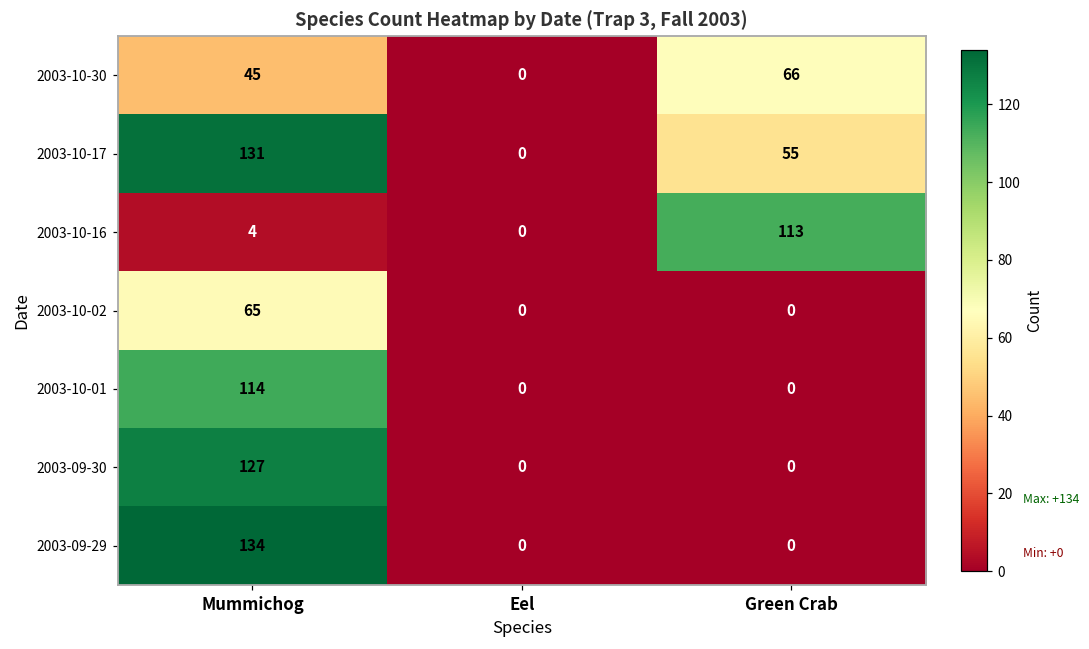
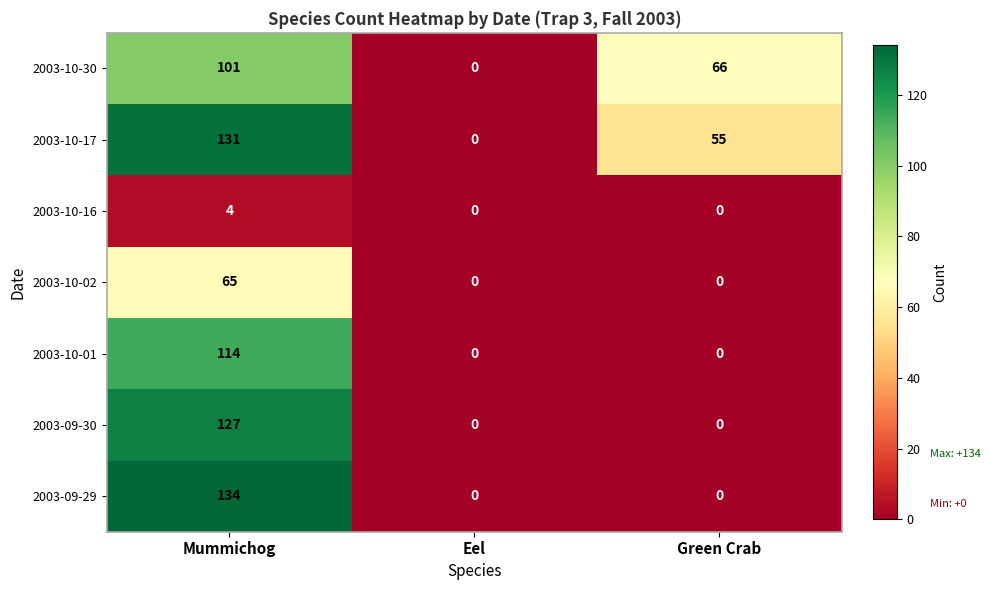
  {
    "2003-10-30": {
-     "Mummichog": 45,
+     "Mummichog": 101,
      "Eel": 0,
      "Green Crab": 66
    },
    "2003-10-17": {
      "Mummichog": 131,
      "Eel": 0,
      "Green Crab": 55
    },
    "2003-10-16": {
      "Mummichog": 4,
      "Eel": 0,
-     "Green Crab": 113
+     "Green Crab": 0
    },
    "2003-10-02": {
      "Mummichog": 65,
      "Eel": 0,
      "Green Crab": 0
    },
    "2003-10-01": {
      "Mummichog": 114,
      "Eel": 0,
      "Green Crab": 0
    },
    "2003-09-30": {
      "Mummichog": 127,
      "Eel": 0,
      "Green Crab": 0
    },
    "2003-09-29": {
      "Mummichog": 134,
      "Eel": 0,
      "Green Crab": 0
    }
  }
